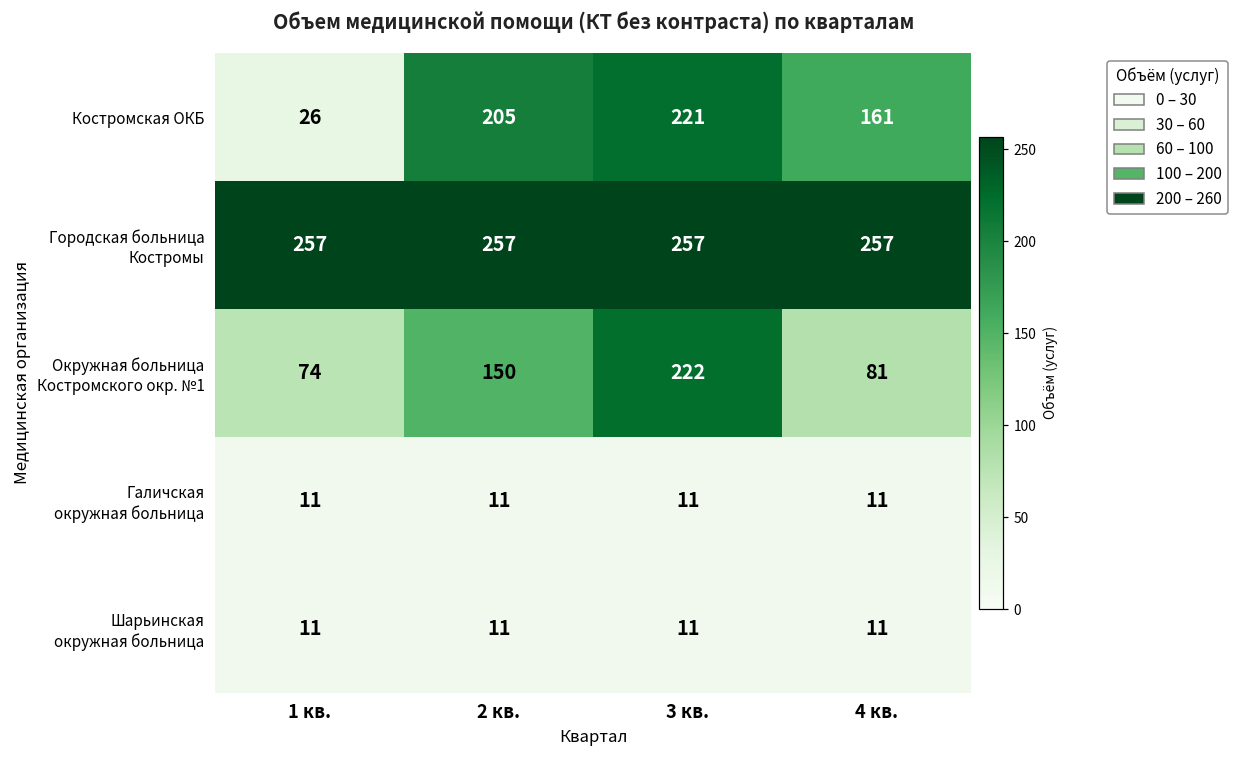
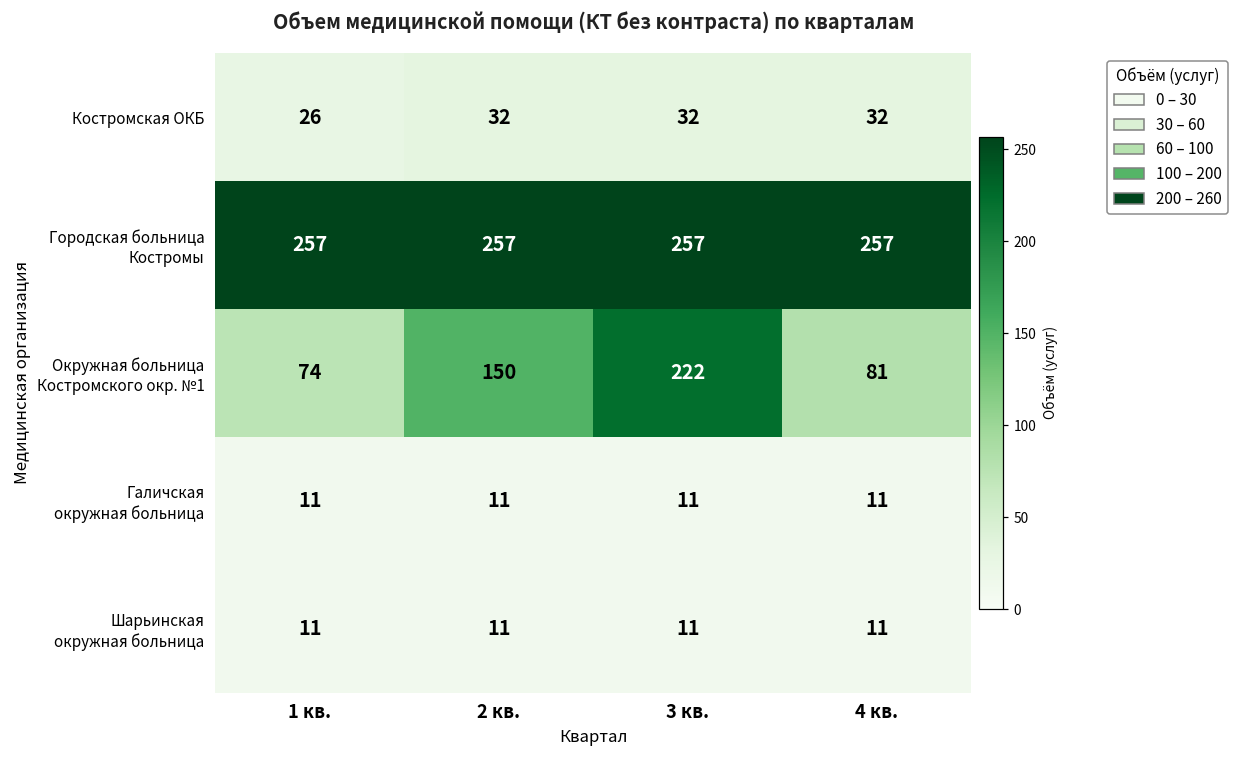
  {
    "Костромская ОКБ": {
      "1 кв.": 26,
-     "2 кв.": 205,
-     "3 кв.": 221,
-     "4 кв.": 161
+     "2 кв.": 32,
+     "3 кв.": 32,
+     "4 кв.": 32
    },
    "Городская больница Костромы": {
      "1 кв.": 257,
      "2 кв.": 257,
      "3 кв.": 257,
      "4 кв.": 257
    },
    "Окружная больница Костромского окр. №1": {
      "1 кв.": 74,
      "2 кв.": 150,
      "3 кв.": 222,
      "4 кв.": 81
    },
    "Галичская окружная больница": {
      "1 кв.": 11,
      "2 кв.": 11,
      "3 кв.": 11,
      "4 кв.": 11
    },
    "Шарьинская окружная больница": {
      "1 кв.": 11,
      "2 кв.": 11,
      "3 кв.": 11,
      "4 кв.": 11
    }
  }
